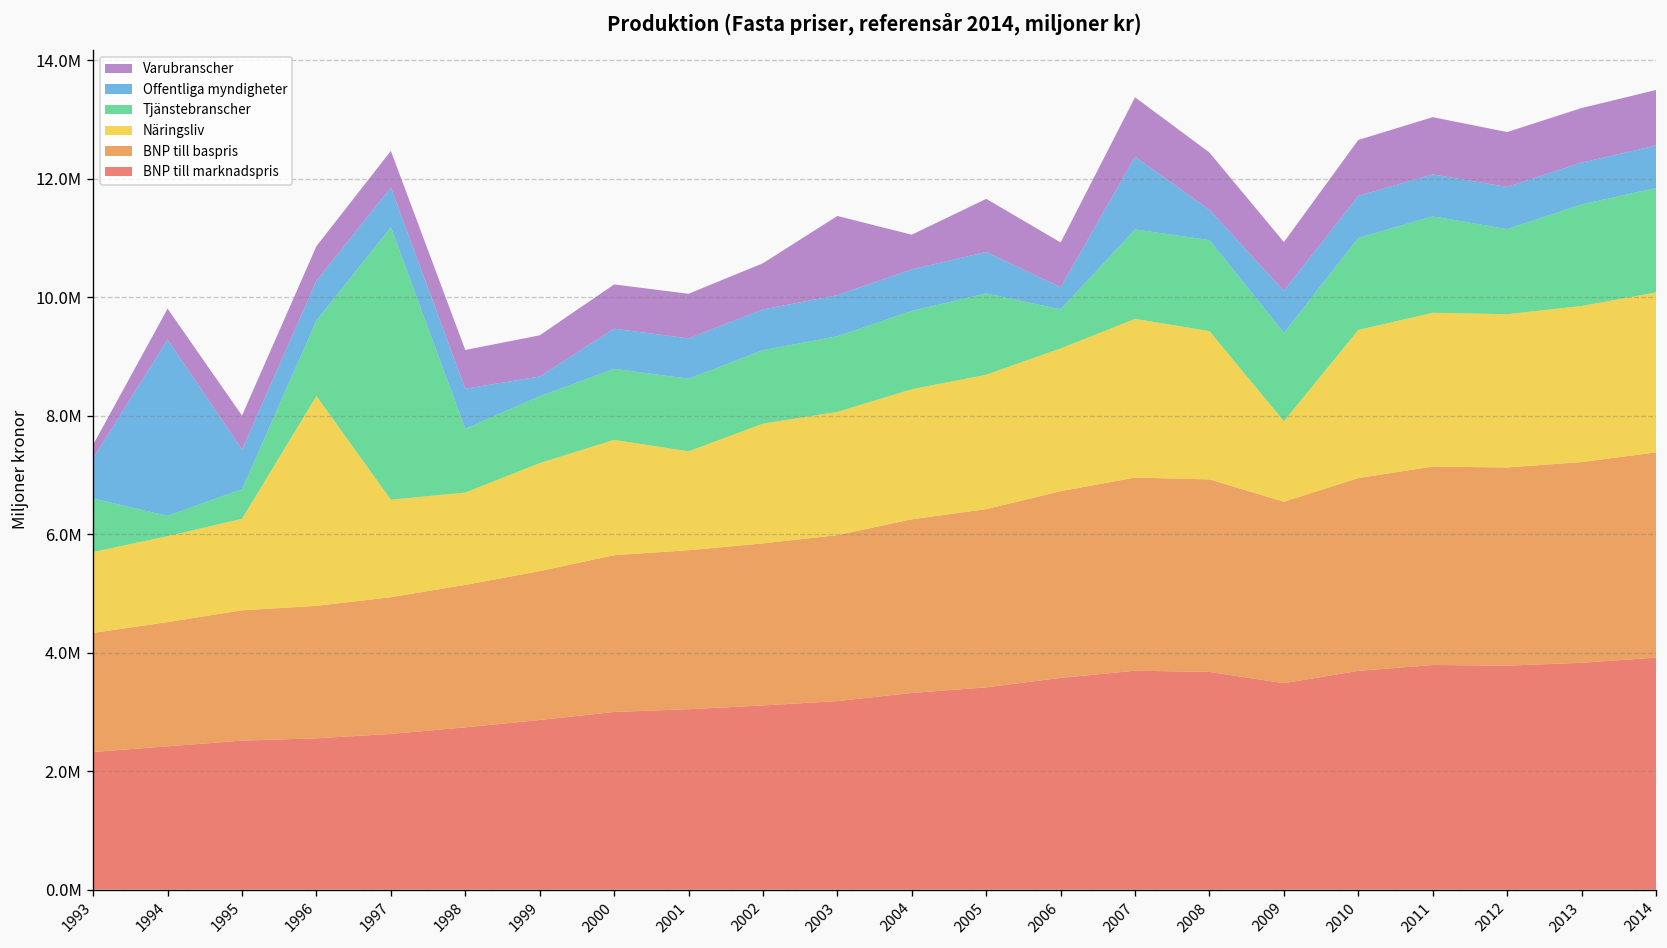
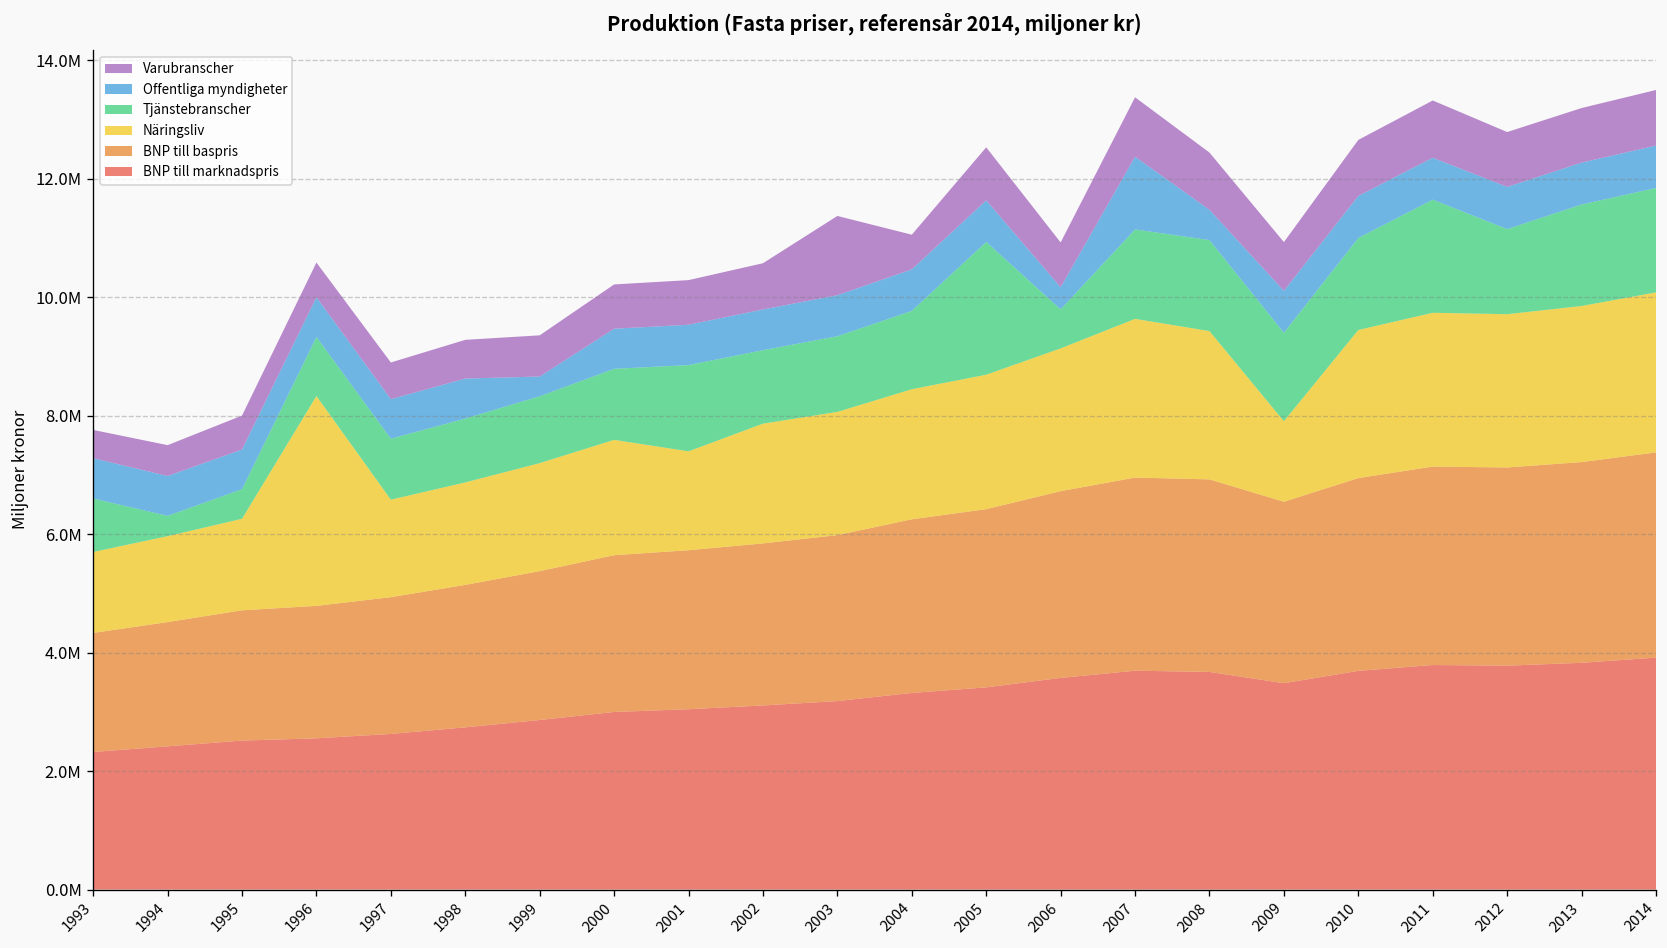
  {
    "Näringsliv": {
      "1993": 1400000,
      "1994": 1500000,
      "1995": 1500000,
      "1996": 3500000,
      "1997": 1600000,
-     "1998": 1600000,
+     "1998": 1700000,
      "1999": 1800000,
      "2000": 1900000,
      "2001": 1700000,
      "2002": 2000000,
      "2003": 2100000,
      "2004": 2200000,
      "2005": 2300000,
      "2006": 2400000,
      "2007": 2700000,
      "2008": 2500000,
      "2009": 1400000,
      "2010": 2500000,
      "2011": 2600000,
      "2012": 2600000,
      "2013": 2600000,
      "2014": 2700000
    },
    "Tjänstebranscher": {
      "1993": 900000,
      "1994": 300000,
      "1995": 500000,
-     "1996": 1300000,
-     "1997": 4600000,
+     "1996": 1000000,
+     "1997": 1000000,
      "1998": 1100000,
      "1999": 1100000,
      "2000": 1200000,
-     "2001": 1200000,
+     "2001": 1500000,
      "2002": 1200000,
      "2003": 1300000,
      "2004": 1300000,
-     "2005": 1400000,
+     "2005": 2200000,
      "2006": 700000,
      "2007": 1500000,
      "2008": 1500000,
      "2009": 1500000,
      "2010": 1600000,
-     "2011": 1600000,
+     "2011": 1900000,
      "2012": 1400000,
      "2013": 1700000,
      "2014": 1800000
    },
    "Offentliga myndigheter": {
      "1993": 700000,
-     "1994": 3000000,
+     "1994": 700000,
      "1995": 700000,
      "1996": 700000,
      "1997": 700000,
      "1998": 700000,
      "1999": 300000,
      "2000": 700000,
      "2001": 700000,
      "2002": 700000,
      "2003": 700000,
      "2004": 700000,
      "2005": 700000,
      "2006": 400000,
      "2007": 1200000,
      "2008": 500000,
      "2009": 700000,
      "2010": 700000,
      "2011": 700000,
      "2012": 700000,
      "2013": 700000,
      "2014": 700000
    },
    "Varubranscher": {
-     "1993": 200000,
+     "1993": 500000,
      "1994": 500000,
      "1995": 600000,
      "1996": 600000,
      "1997": 600000,
      "1998": 700000,
      "1999": 700000,
      "2000": 700000,
      "2001": 800000,
      "2002": 800000,
      "2003": 1300000,
      "2004": 600000,
      "2005": 900000,
      "2006": 800000,
      "2007": 1000000,
      "2008": 1000000,
      "2009": 800000,
      "2010": 900000,
      "2011": 1000000,
      "2012": 900000,
      "2013": 900000,
      "2014": 900000
    }
  }
